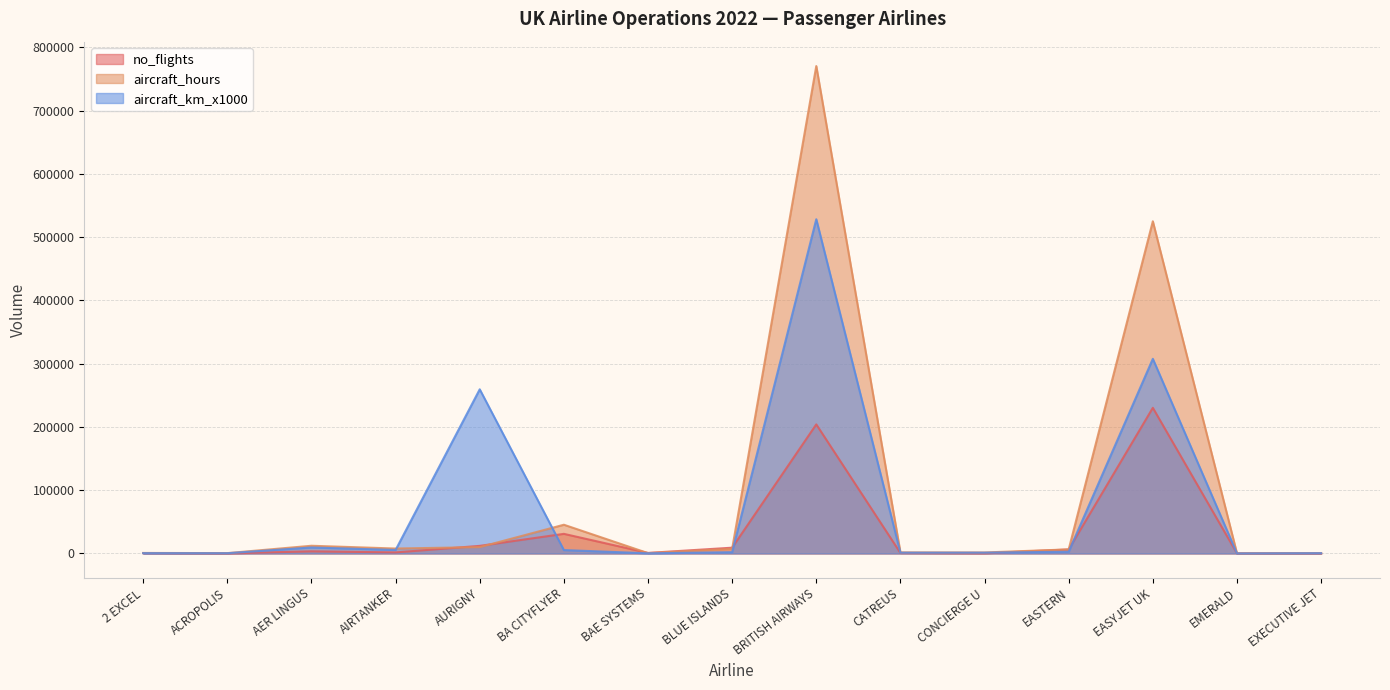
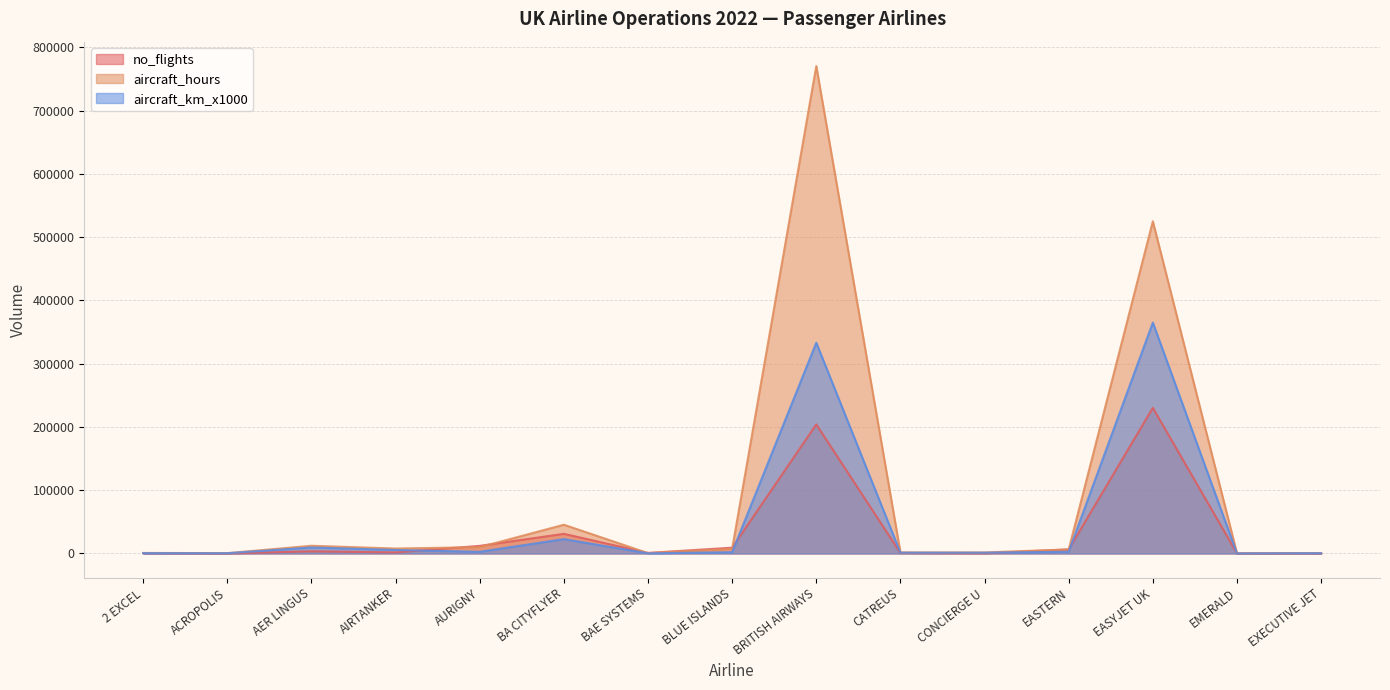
  {
    "aircraft_km_x1000": {
-     "AURIGNY": 260000,
-     "BA CITYFLYER": 10000,
+     "AURIGNY": 0,
+     "BA CITYFLYER": 20000,
      "BLUE ISLANDS": 0,
-     "BRITISH AIRWAYS": 530000,
-     "EASYJET UK": 310000
+     "BRITISH AIRWAYS": 330000,
+     "EASYJET UK": 370000
    }
  }
